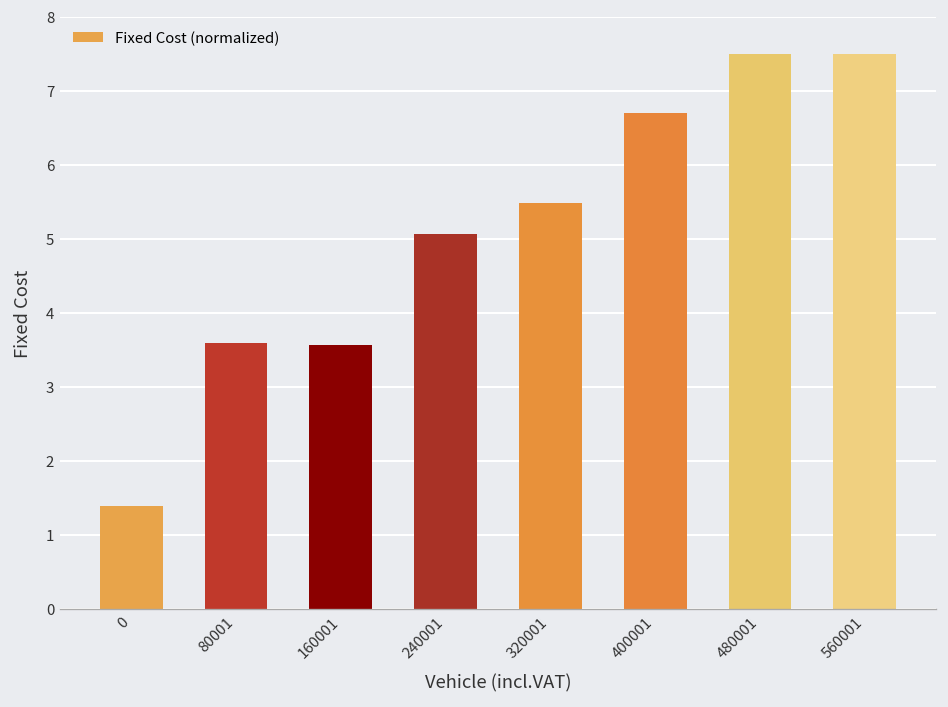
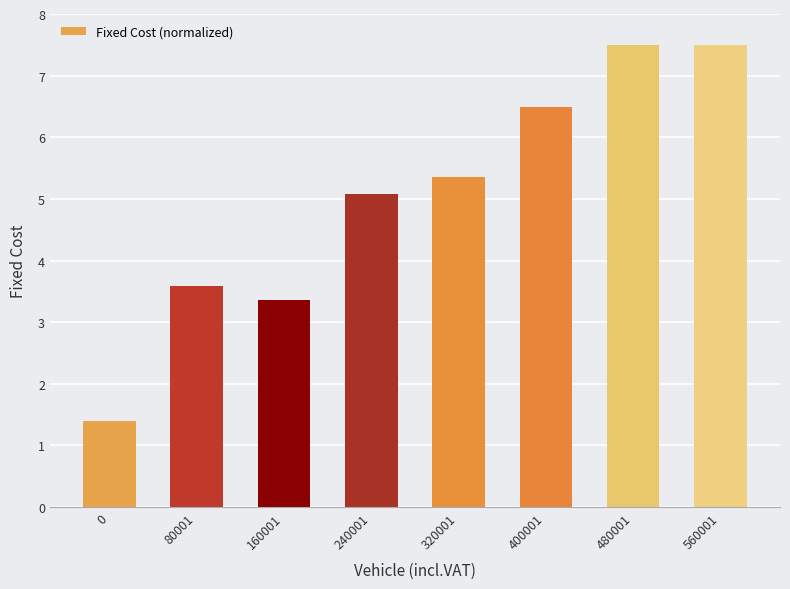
  {
    "0": 1.4,
    "80001": 3.6,
-   "160001": 3.6,
+   "160001": 3.4,
    "240001": 5.1,
-   "320001": 5.5,
-   "400001": 6.7,
+   "320001": 5.3,
+   "400001": 6.5,
    "480001": 7.5,
    "560001": 7.5
  }
